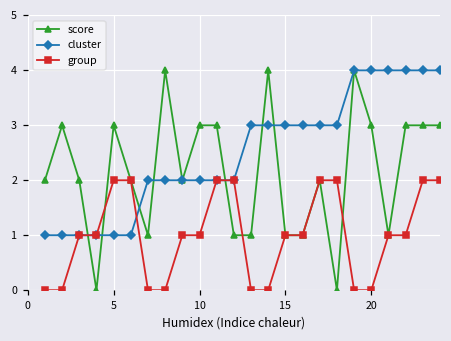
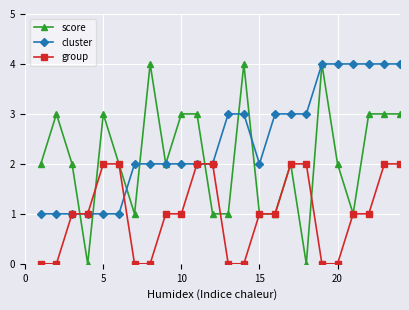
  {
    "score": {
      "5": 3,
      "10": 3,
-     "20": 3
+     "20": 2
    },
    "cluster": {
      "5": 1,
      "10": 2,
-     "15": 3,
+     "15": 2,
      "20": 4
    },
    "group": {
      "5": 2,
      "10": 1,
      "20": 0
    }
  }
